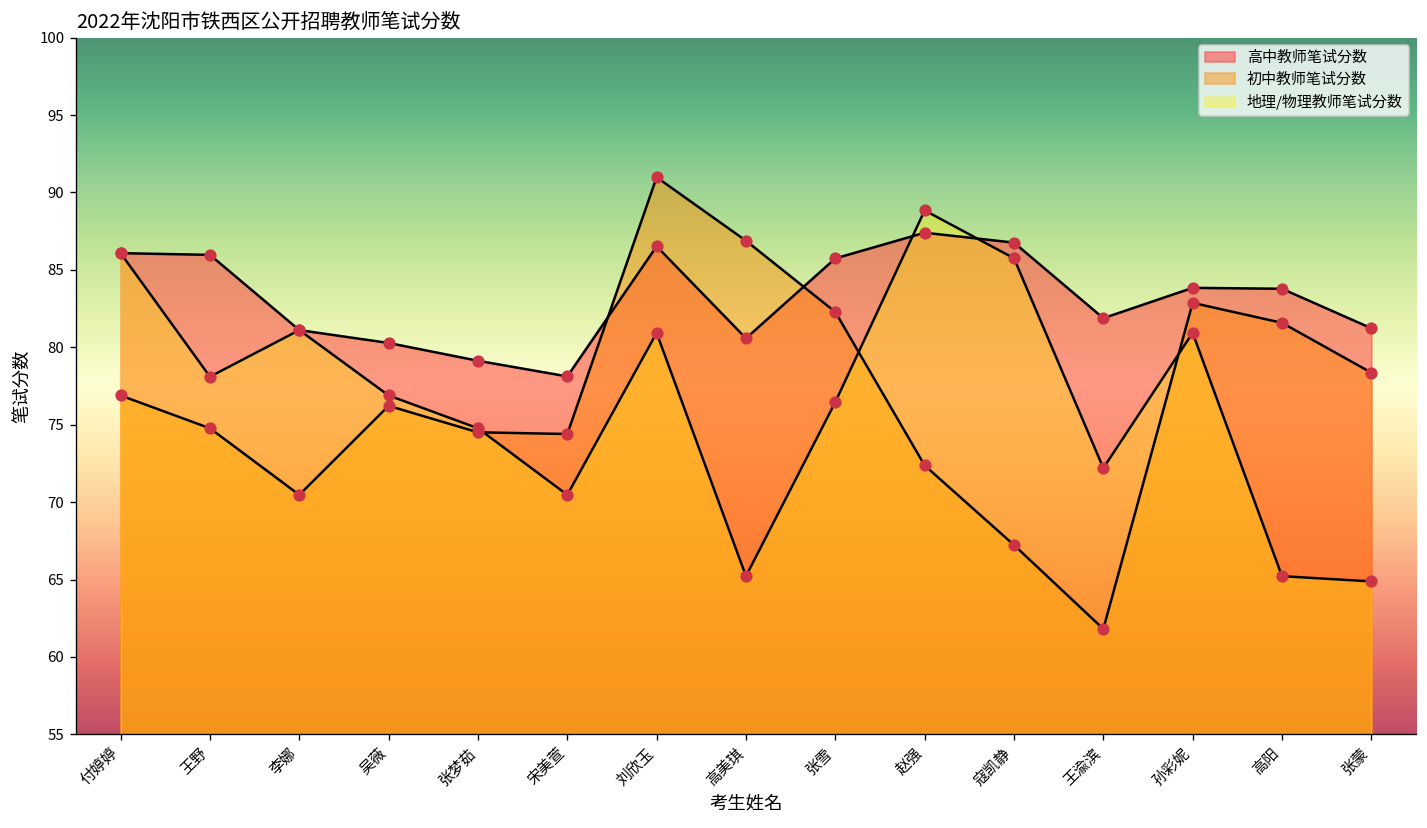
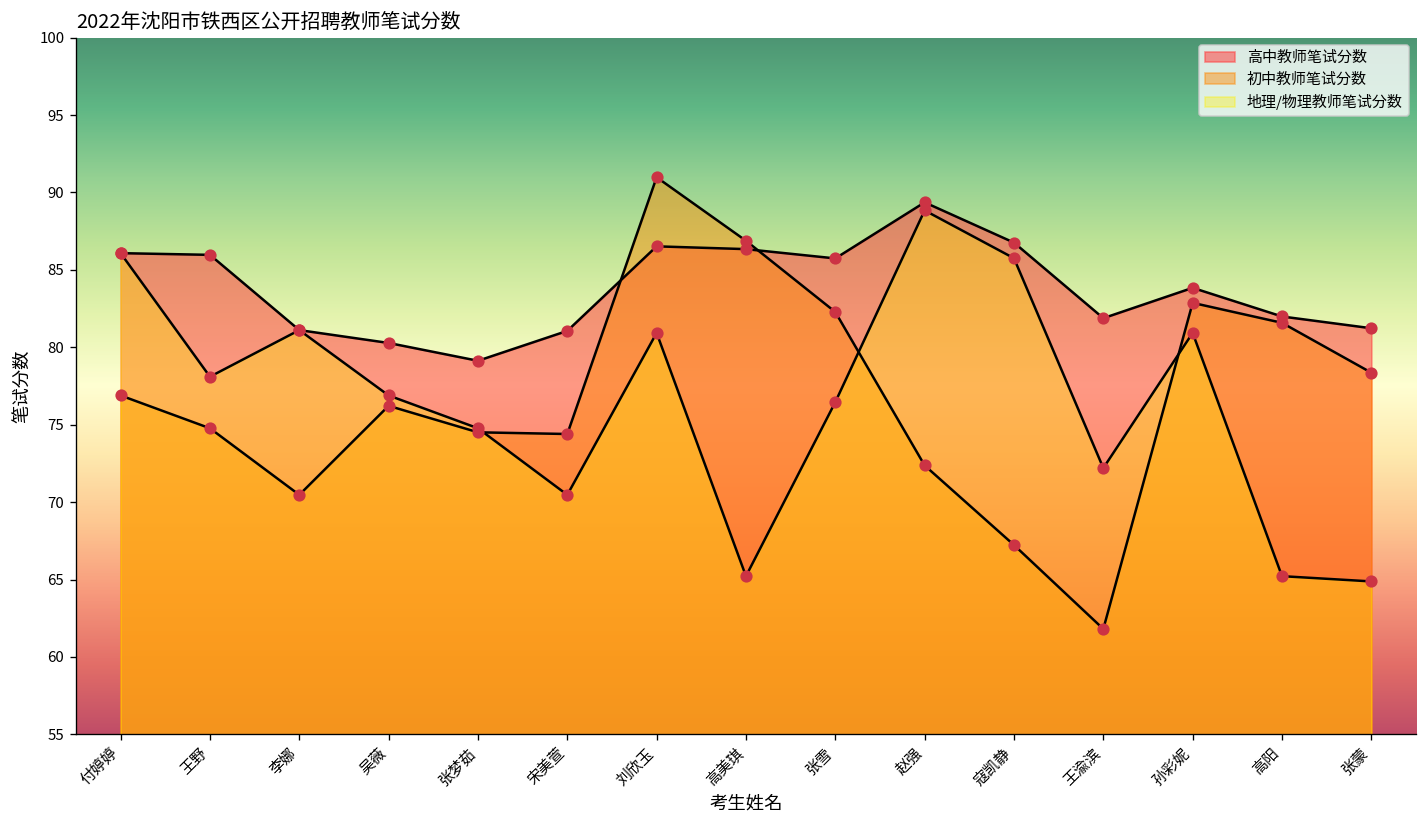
  {
    "高中教师笔试分数": {
      "王野": 86.0,
      "吴薇": 80.3,
      "张梦茹": 79.1,
-     "宋美萱": 78.1,
+     "宋美萱": 81.1,
      "刘欣玉": 86.5,
-     "高美琪": 80.6,
+     "高美琪": 86.3,
      "张雪": 85.7,
-     "赵强": 87.4,
+     "赵强": 89.4,
      "寇凯静": 86.8,
      "王渝滨": 81.9,
      "孙彩妮": 83.8,
-     "高阳": 83.8,
+     "高阳": 82.0,
      "张蒙": 81.2
    },
    "初中教师笔试分数": {
      "付婷婷": 76.9,
      "王野": 74.8,
      "李娜": 70.5,
      "吴薇": 76.2,
      "张梦茹": 74.5,
      "宋美萱": 74.4,
      "刘欣玉": 91.0,
      "高美琪": 86.9,
      "张雪": 82.3,
      "赵强": 72.4,
      "寇凯静": 67.2,
      "王渝滨": 61.8,
      "孙彩妮": 82.9,
      "高阳": 81.6,
      "张蒙": 78.4
    },
    "地理/物理教师笔试分数": {
      "王野": 78.1,
      "吴薇": 76.9,
      "张梦茹": 74.8,
      "宋美萱": 70.5,
      "刘欣玉": 80.9,
      "高美琪": 65.2,
      "张雪": 76.5,
      "赵强": 88.8,
      "寇凯静": 85.8,
      "王渝滨": 72.2,
      "孙彩妮": 80.9,
      "高阳": 65.2,
      "张蒙": 64.9
    }
  }
